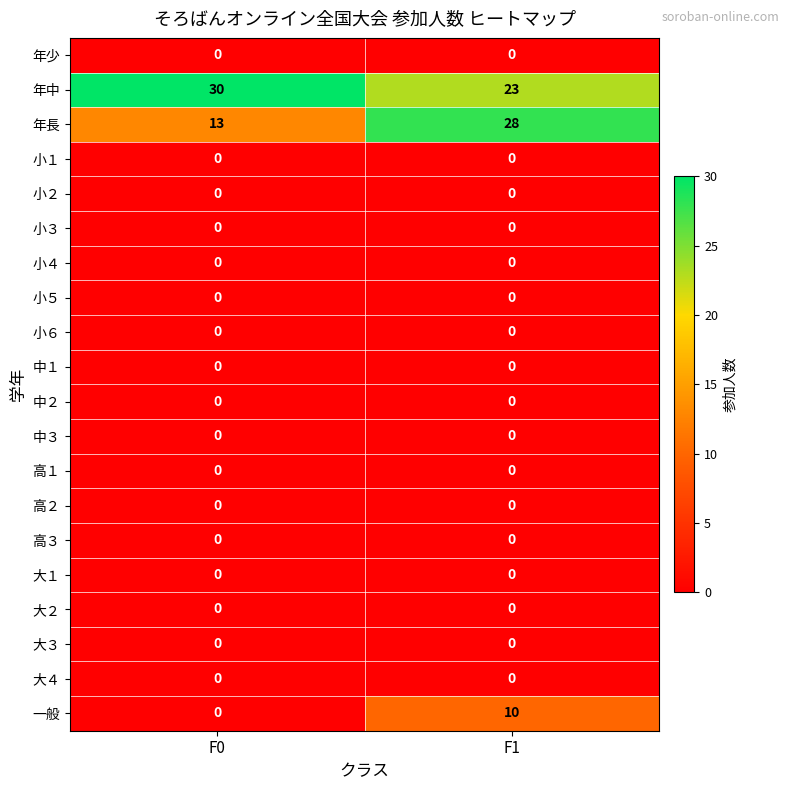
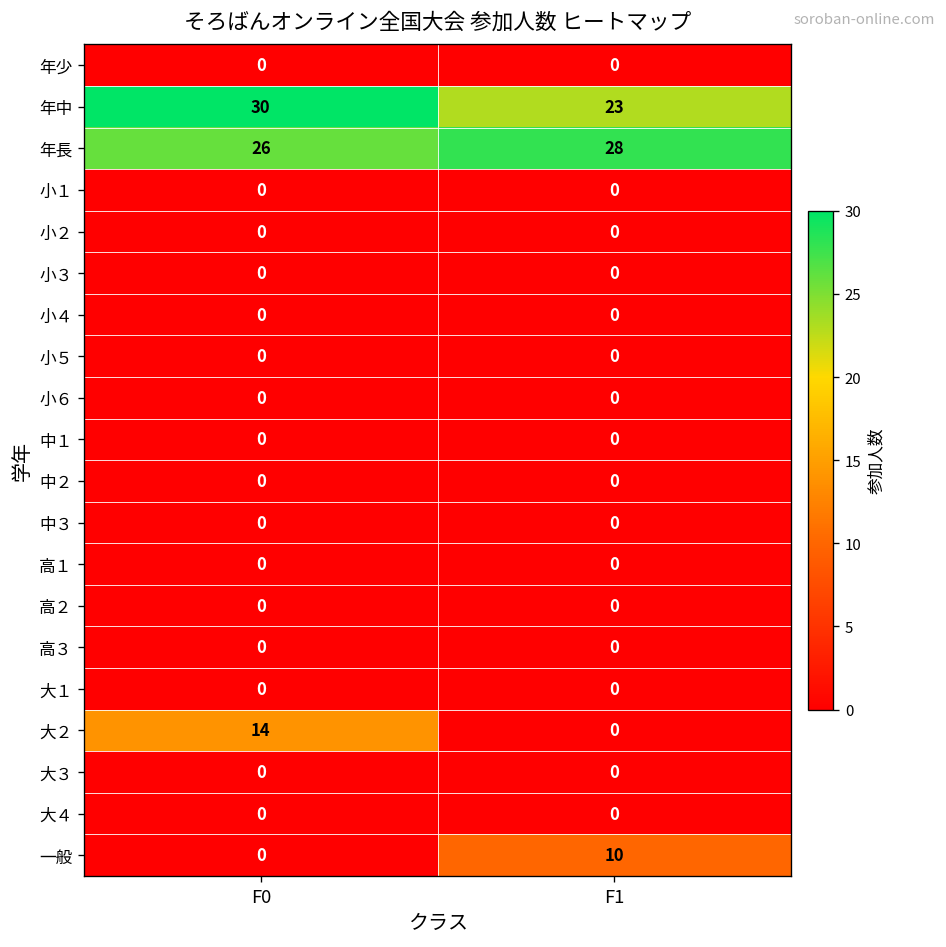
  {
    "年少": {
      "F0": 0,
      "F1": 0
    },
    "年中": {
      "F0": 30,
      "F1": 23
    },
    "年長": {
-     "F0": 13,
+     "F0": 26,
      "F1": 28
    },
    "小１": {
      "F0": 0,
      "F1": 0
    },
    "小２": {
      "F0": 0,
      "F1": 0
    },
    "小３": {
      "F0": 0,
      "F1": 0
    },
    "小４": {
      "F0": 0,
      "F1": 0
    },
    "小５": {
      "F0": 0,
      "F1": 0
    },
    "小６": {
      "F0": 0,
      "F1": 0
    },
    "中１": {
      "F0": 0,
      "F1": 0
    },
    "中２": {
      "F0": 0,
      "F1": 0
    },
    "中３": {
      "F0": 0,
      "F1": 0
    },
    "高１": {
      "F0": 0,
      "F1": 0
    },
    "高２": {
      "F0": 0,
      "F1": 0
    },
    "高３": {
      "F0": 0,
      "F1": 0
    },
    "大１": {
      "F0": 0,
      "F1": 0
    },
    "大２": {
-     "F0": 0,
+     "F0": 14,
      "F1": 0
    },
    "大３": {
      "F0": 0,
      "F1": 0
    },
    "大４": {
      "F0": 0,
      "F1": 0
    },
    "一般": {
      "F0": 0,
      "F1": 10
    }
  }
